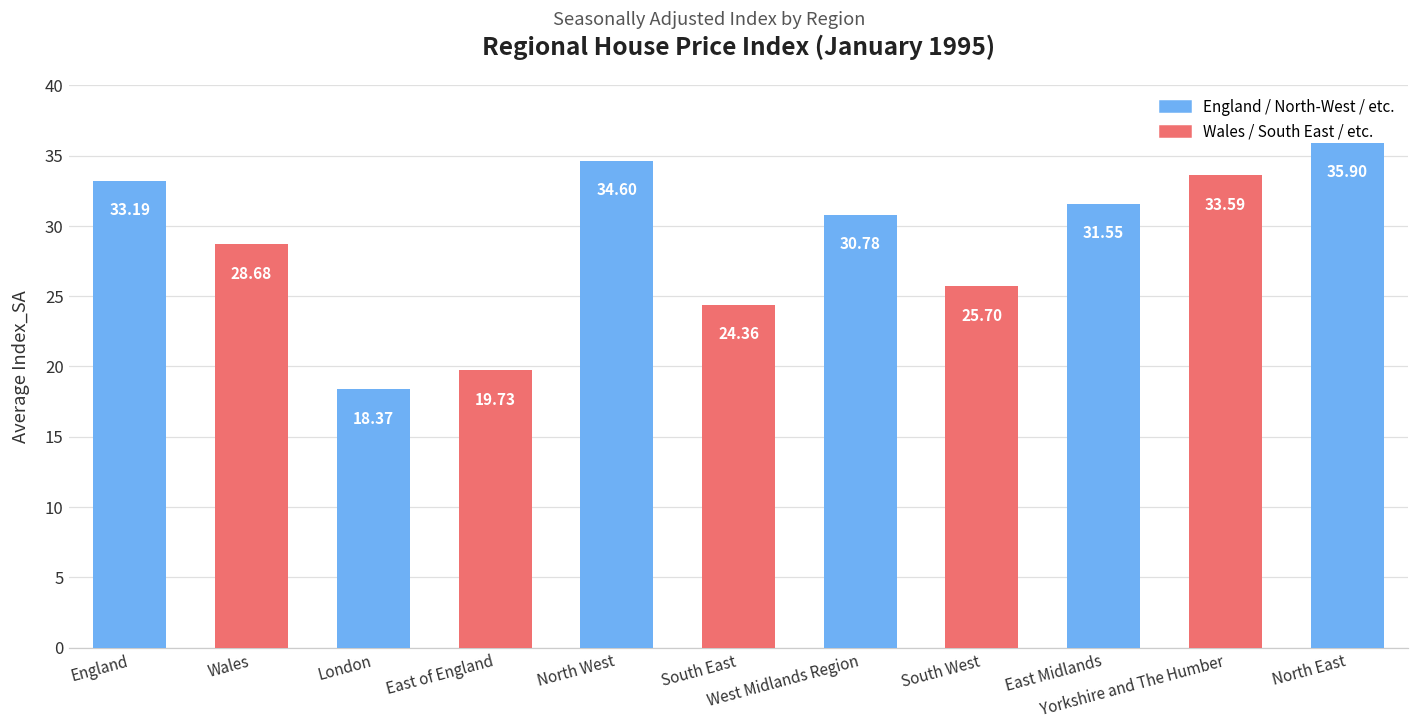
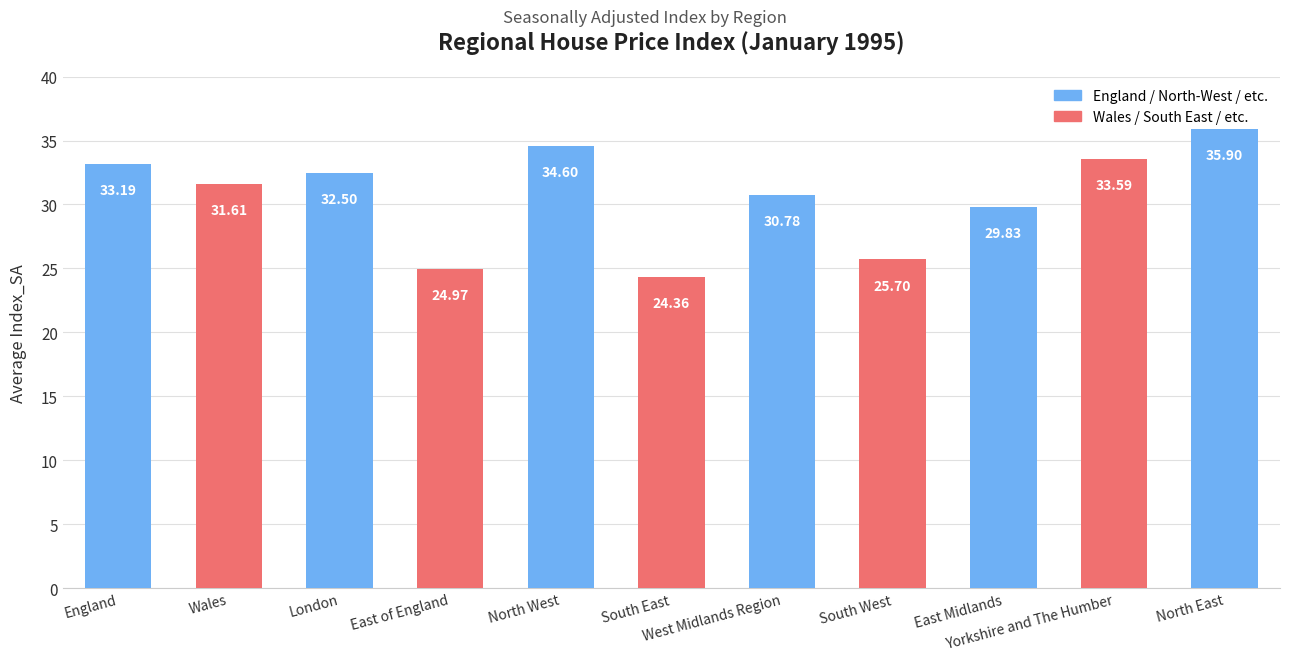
  {
    "England": 33.19,
-   "Wales": 28.68,
-   "London": 18.37,
-   "East of England": 19.73,
+   "Wales": 31.61,
+   "London": 32.50,
+   "East of England": 24.97,
    "North West": 34.60,
    "South East": 24.36,
    "West Midlands Region": 30.78,
    "South West": 25.70,
-   "East Midlands": 31.55,
+   "East Midlands": 29.83,
    "Yorkshire and The Humber": 33.59,
    "North East": 35.90
  }
